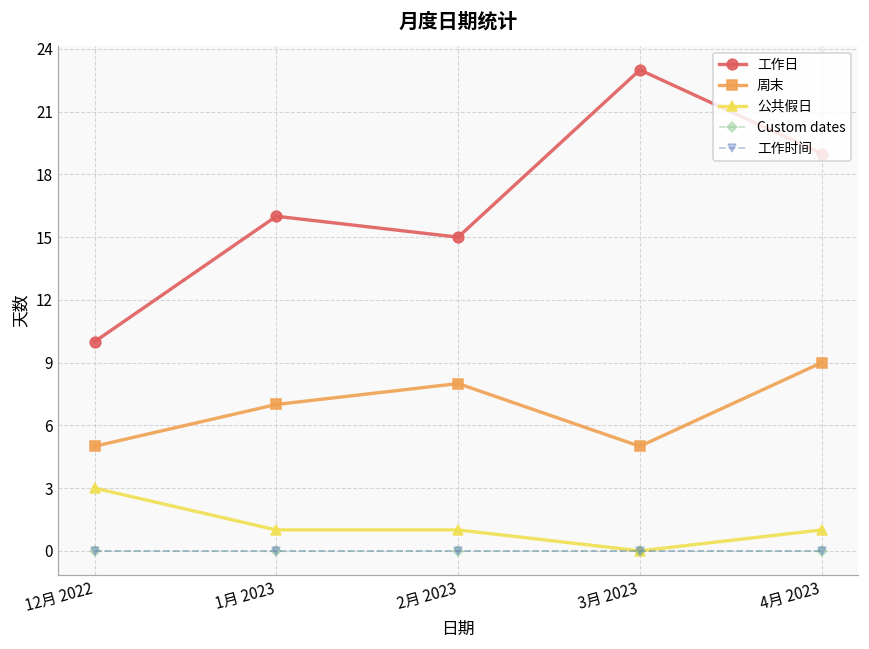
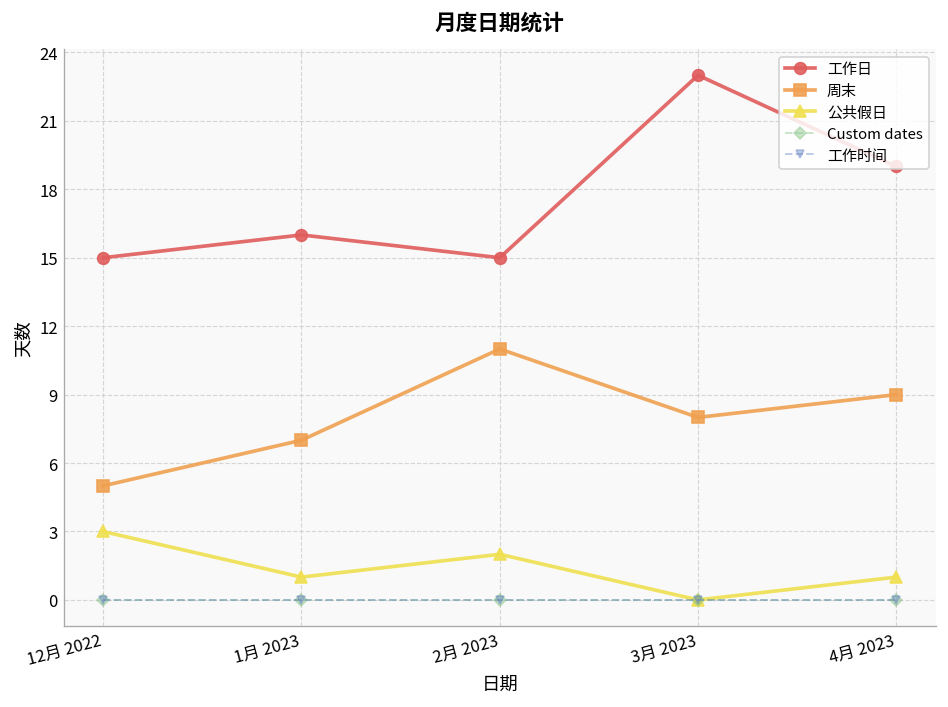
  {
    "工作日": {
-     "12月 2022": 10,
+     "12月 2022": 15,
      "1月 2023": 16,
      "2月 2023": 15,
      "3月 2023": 23
    },
    "周末": {
      "12月 2022": 5,
      "1月 2023": 7,
-     "2月 2023": 8,
-     "3月 2023": 5,
+     "2月 2023": 11,
+     "3月 2023": 8,
      "4月 2023": 9
    },
    "公共假日": {
      "12月 2022": 3,
      "1月 2023": 1,
-     "2月 2023": 1,
+     "2月 2023": 2,
      "4月 2023": 1
    },
    "工作时间": {
      "12月 2022": 0,
      "1月 2023": 0,
      "2月 2023": 0,
      "4月 2023": 0
    }
  }
